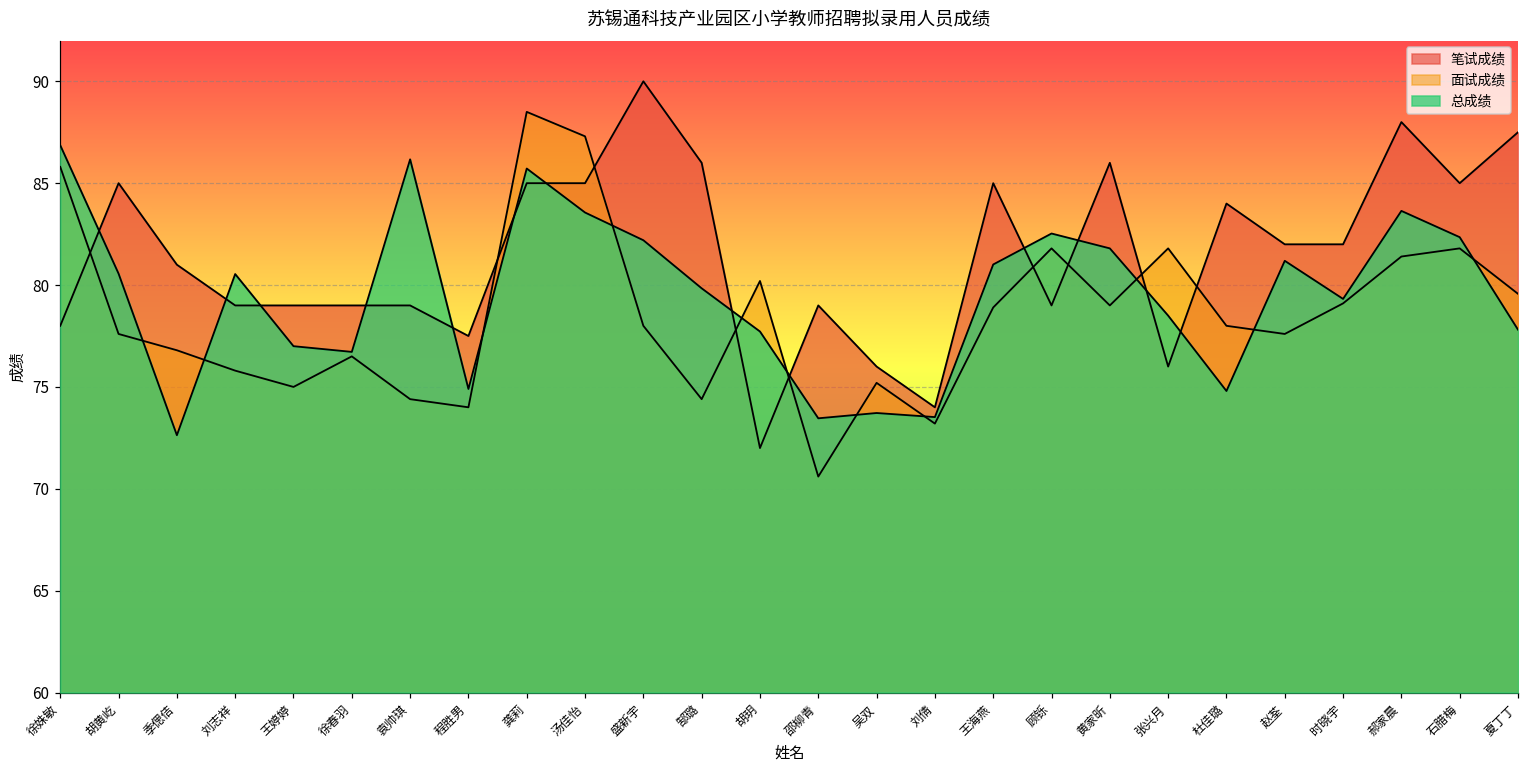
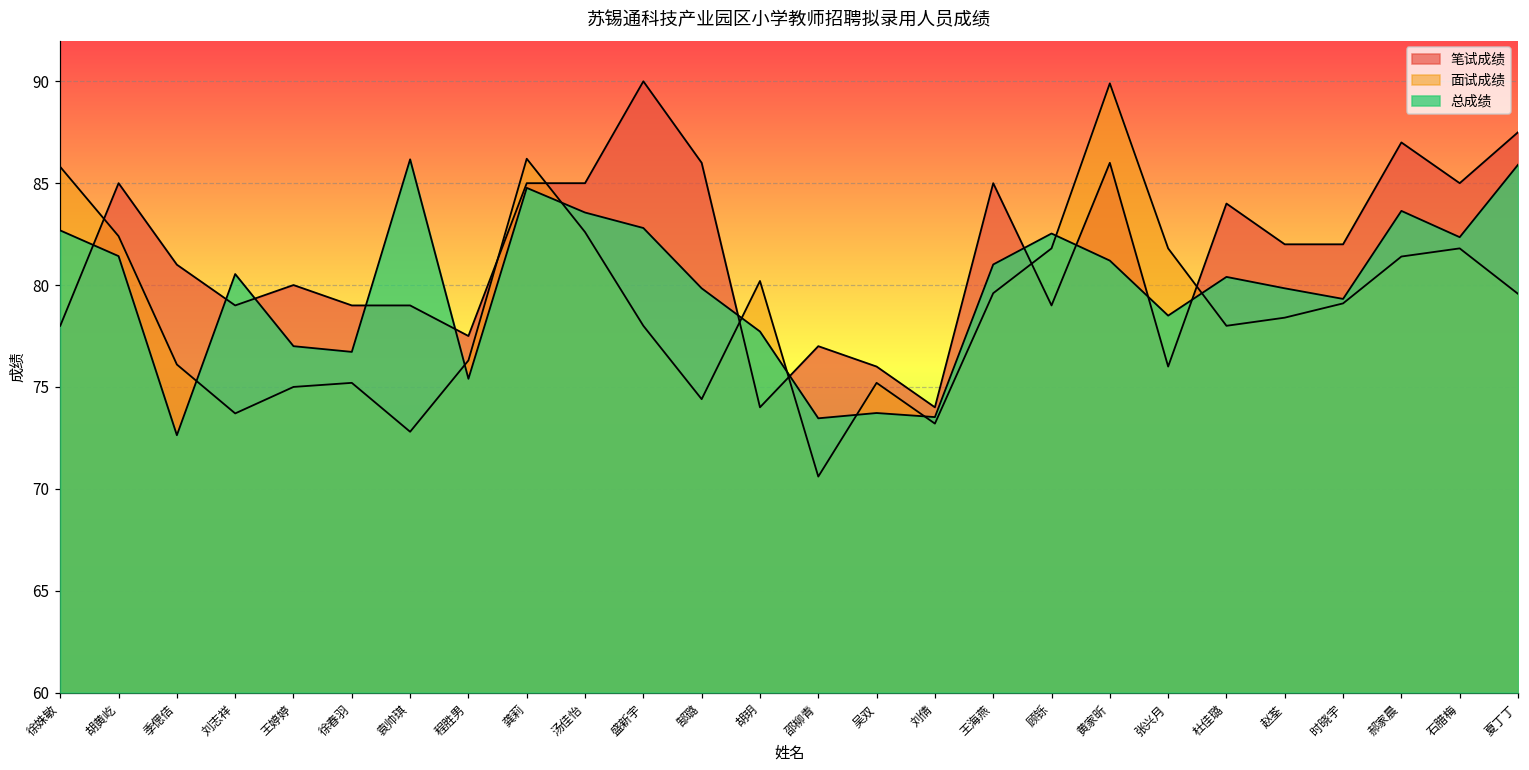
  {
    "笔试成绩": {
      "徐姝敏": 78,
      "胡黄屹": 85,
      "季偲佶": 81,
      "刘志祥": 79,
-     "王婷婷": 79,
+     "王婷婷": 80,
      "徐春羽": 79,
      "袁帅琪": 79,
      "程胜男": 77.5,
      "龚莉": 85,
      "汤佳怡": 85,
      "盛新宇": 90,
      "郜璐": 86,
-     "胡玥": 72,
-     "邵柳青": 79,
+     "胡玥": 74,
+     "邵柳青": 77,
      "吴双": 76,
      "刘倩": 74,
      "王海燕": 85,
      "顾铄": 79,
      "黄家昕": 86,
      "张兴月": 76,
      "杜佳璐": 84,
      "赵荃": 82,
      "时晓宇": 82,
-     "郝家晨": 88,
+     "郝家晨": 87,
      "石腊梅": 85,
      "夏丁丁": 87.5
    },
    "面试成绩": {
      "徐姝敏": 85.8,
-     "胡黄屹": 77.6,
-     "季偲佶": 76.8,
-     "刘志祥": 75.8,
+     "胡黄屹": 82.4,
+     "季偲佶": 76.1,
+     "刘志祥": 73.7,
      "王婷婷": 75.0,
-     "徐春羽": 76.5,
-     "袁帅琪": 74.4,
-     "程胜男": 74.0,
-     "龚莉": 88.5,
-     "汤佳怡": 87.3,
+     "徐春羽": 75.2,
+     "袁帅琪": 72.8,
+     "程胜男": 76.3,
+     "龚莉": 86.2,
+     "汤佳怡": 82.6,
      "盛新宇": 78.0,
      "郜璐": 74.4,
      "胡玥": 80.2,
      "邵柳青": 70.6,
      "吴双": 75.2,
      "刘倩": 73.2,
-     "王海燕": 78.9,
+     "王海燕": 79.6,
      "顾铄": 81.8,
-     "黄家昕": 79.0,
+     "黄家昕": 89.9,
      "张兴月": 81.8,
      "杜佳璐": 78.0,
-     "赵荃": 77.6,
+     "赵荃": 78.4,
      "时晓宇": 79.1,
      "郝家晨": 81.4,
      "石腊梅": 81.8,
      "夏丁丁": 79.6
    },
    "总成绩": {
-     "徐姝敏": 86.9,
-     "胡黄屹": 80.6,
+     "徐姝敏": 82.7,
+     "胡黄屹": 81.4,
      "季偲佶": 72.6,
      "刘志祥": 80.5,
      "王婷婷": 77.0,
      "徐春羽": 76.7,
      "袁帅琪": 86.2,
-     "程胜男": 74.9,
-     "龚莉": 85.7,
+     "程胜男": 75.4,
+     "龚莉": 84.8,
      "汤佳怡": 83.6,
-     "盛新宇": 82.2,
+     "盛新宇": 82.8,
      "郜璐": 79.8,
      "胡玥": 77.7,
      "邵柳青": 73.5,
      "吴双": 73.7,
      "刘倩": 73.5,
      "王海燕": 81.0,
      "顾铄": 82.5,
-     "黄家昕": 81.8,
+     "黄家昕": 81.2,
      "张兴月": 78.5,
-     "杜佳璐": 74.8,
-     "赵荃": 81.2,
+     "杜佳璐": 80.4,
+     "赵荃": 79.8,
      "时晓宇": 79.3,
      "郝家晨": 83.6,
      "石腊梅": 82.4,
-     "夏丁丁": 77.8
+     "夏丁丁": 85.9
    }
  }
